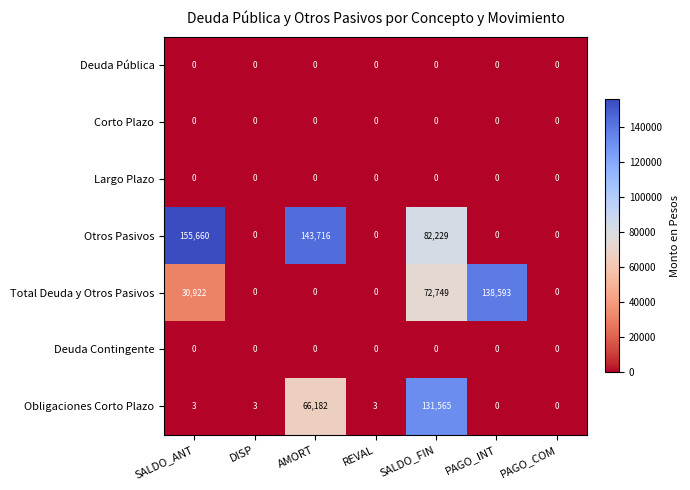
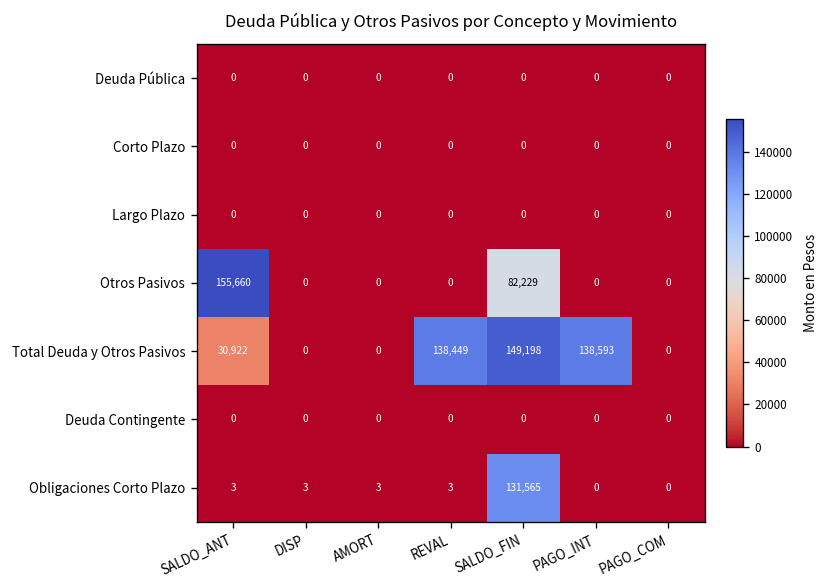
  {
    "Deuda Pública": {
      "SALDO_ANT": "0",
      "DISP": "0",
      "AMORT": "0",
      "REVAL": "0",
      "SALDO_FIN": "0",
      "PAGO_INT": "0",
      "PAGO_COM": "0"
    },
    "Corto Plazo": {
      "SALDO_ANT": "0",
      "DISP": "0",
      "AMORT": "0",
      "REVAL": "0",
      "SALDO_FIN": "0",
      "PAGO_INT": "0",
      "PAGO_COM": "0"
    },
    "Largo Plazo": {
      "SALDO_ANT": "0",
      "DISP": "0",
      "AMORT": "0",
      "REVAL": "0",
      "SALDO_FIN": "0",
      "PAGO_INT": "0",
      "PAGO_COM": "0"
    },
    "Otros Pasivos": {
      "SALDO_ANT": "155,660",
      "DISP": "0",
-     "AMORT": "143,716",
+     "AMORT": "0",
      "REVAL": "0",
      "SALDO_FIN": "82,229",
      "PAGO_INT": "0",
      "PAGO_COM": "0"
    },
    "Total Deuda y Otros Pasivos": {
      "SALDO_ANT": "30,922",
      "DISP": "0",
      "AMORT": "0",
-     "REVAL": "0",
-     "SALDO_FIN": "72,749",
+     "REVAL": "138,449",
+     "SALDO_FIN": "149,198",
      "PAGO_INT": "138,593",
      "PAGO_COM": "0"
    },
    "Deuda Contingente": {
      "SALDO_ANT": "0",
      "DISP": "0",
      "AMORT": "0",
      "REVAL": "0",
      "SALDO_FIN": "0",
      "PAGO_INT": "0",
      "PAGO_COM": "0"
    },
    "Obligaciones Corto Plazo": {
      "SALDO_ANT": "3",
      "DISP": "3",
-     "AMORT": "66,182",
+     "AMORT": "3",
      "REVAL": "3",
      "SALDO_FIN": "131,565",
      "PAGO_INT": "0",
      "PAGO_COM": "0"
    }
  }
